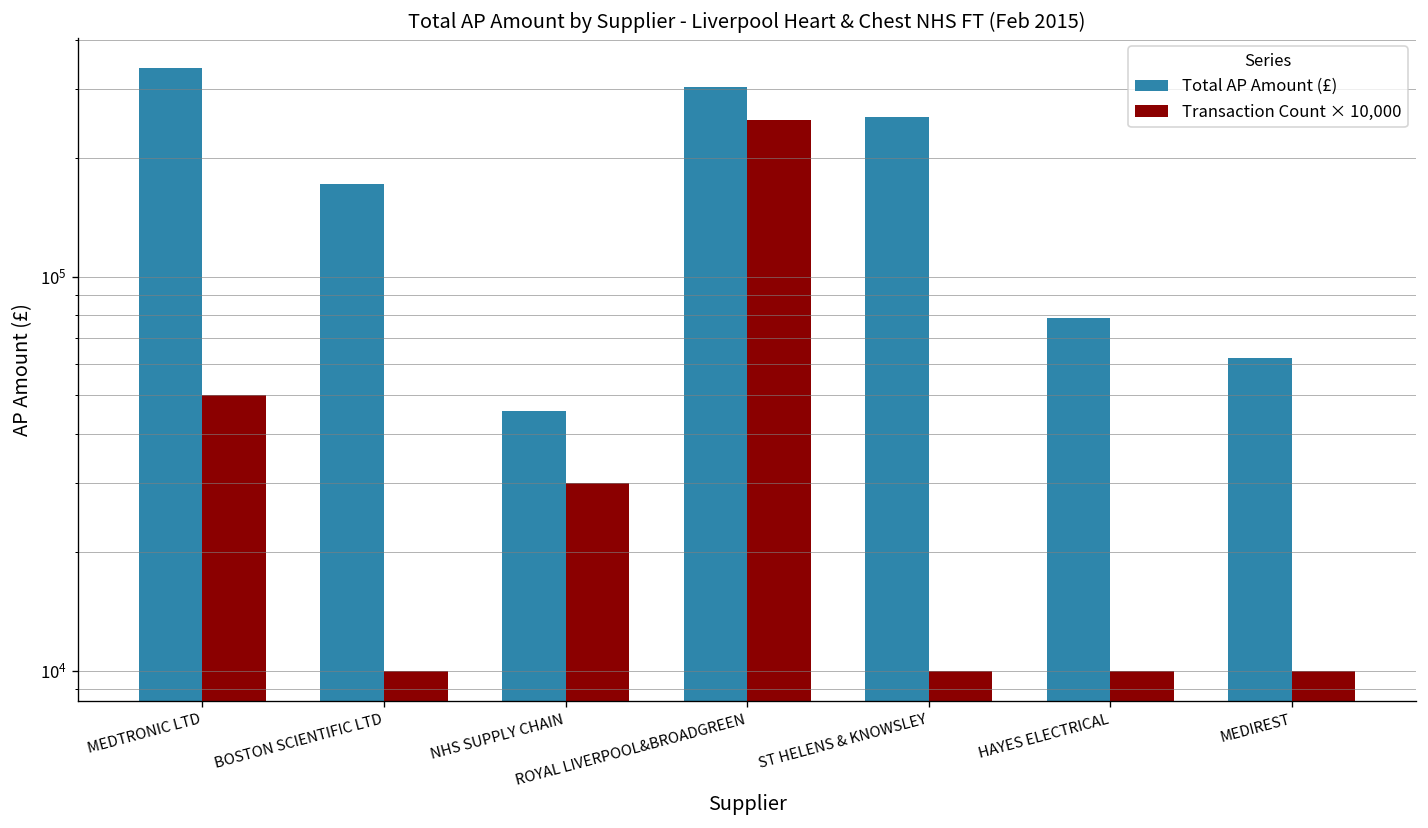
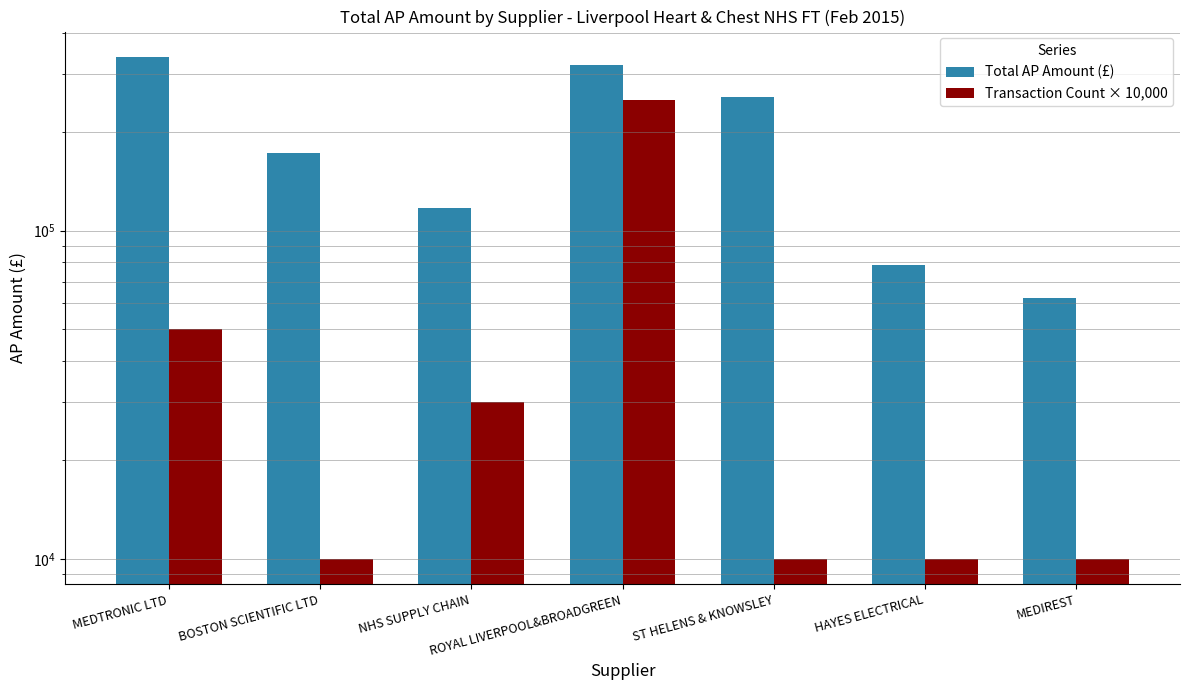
  {
    "Total AP Amount (£)": {
      "MEDTRONIC LTD": 340000,
      "BOSTON SCIENTIFIC LTD": 170000,
-     "NHS SUPPLY CHAIN": 46000,
-     "ROYAL LIVERPOOL&BROADGREEN": 300000,
+     "NHS SUPPLY CHAIN": 117000,
+     "ROYAL LIVERPOOL&BROADGREEN": 320000,
      "ST HELENS & KNOWSLEY": 250000,
      "HAYES ELECTRICAL": 79000,
      "MEDIREST": 62000
    },
    "Transaction Count × 10,000": {
      "MEDTRONIC LTD": 50000,
      "BOSTON SCIENTIFIC LTD": 10000,
      "NHS SUPPLY CHAIN": 30000,
      "ROYAL LIVERPOOL&BROADGREEN": 250000,
      "ST HELENS & KNOWSLEY": 10000,
      "HAYES ELECTRICAL": 10000,
      "MEDIREST": 10000
    }
  }
